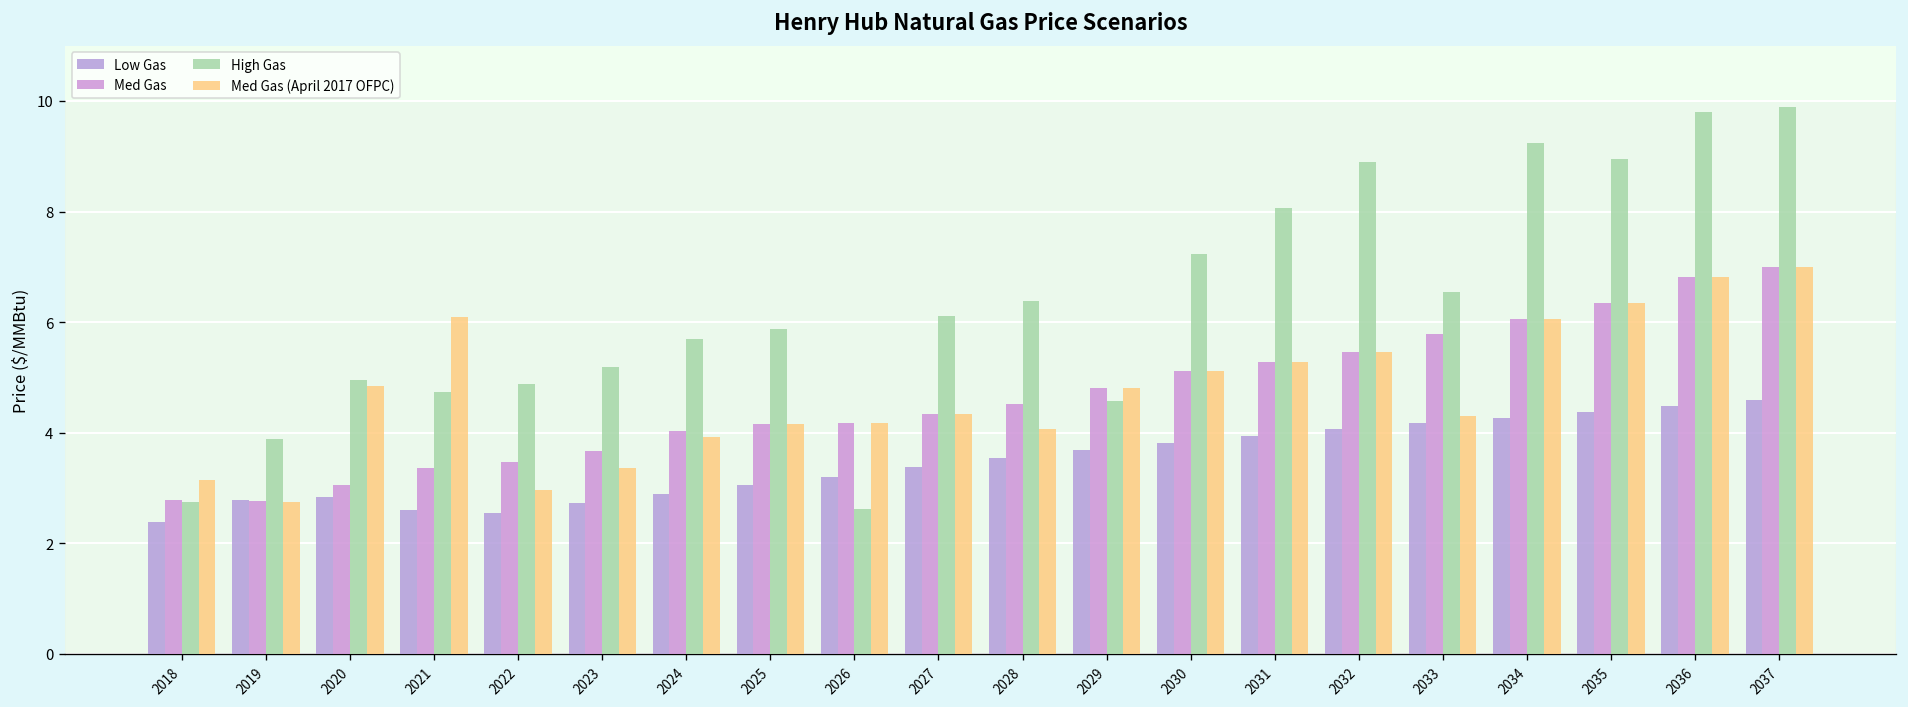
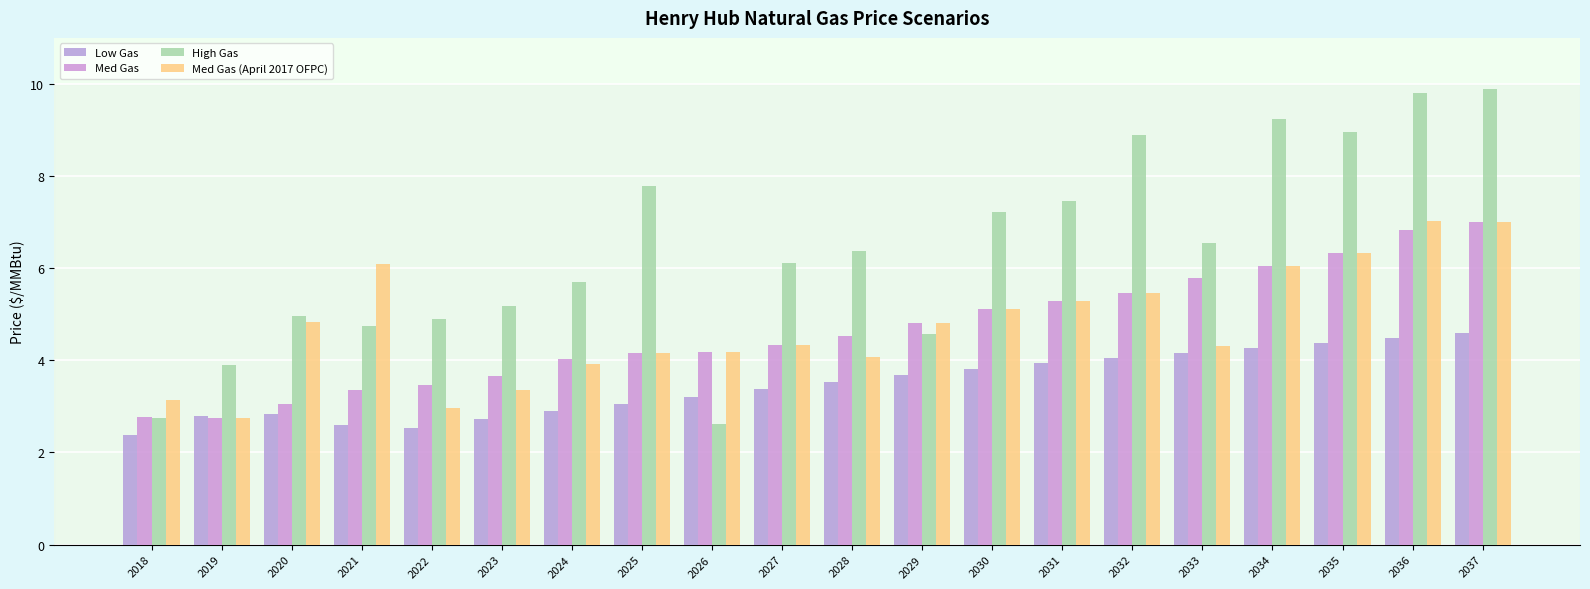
  {
    "High Gas": {
      "2018": 2.7,
      "2019": 3.9,
      "2020": 5.0,
      "2021": 4.7,
      "2022": 4.9,
      "2023": 5.2,
      "2024": 5.7,
-     "2025": 5.9,
+     "2025": 7.8,
      "2026": 2.6,
      "2027": 6.1,
      "2028": 6.4,
      "2029": 4.6,
      "2030": 7.2,
-     "2031": 8.1,
+     "2031": 7.5,
      "2032": 8.9,
      "2033": 6.5,
      "2034": 9.2,
      "2035": 9.0,
      "2036": 9.8,
      "2037": 9.9
    },
    "Med Gas (April 2017 OFPC)": {
      "2018": 3.1,
      "2019": 2.7,
      "2020": 4.8,
      "2021": 6.1,
      "2022": 3.0,
      "2023": 3.4,
      "2024": 3.9,
      "2025": 4.2,
      "2026": 4.2,
      "2027": 4.3,
      "2028": 4.1,
      "2029": 4.8,
      "2030": 5.1,
      "2031": 5.3,
      "2032": 5.5,
      "2033": 4.3,
      "2034": 6.0,
      "2035": 6.3,
-     "2036": 6.8,
+     "2036": 7.0,
      "2037": 7.0
    }
  }
